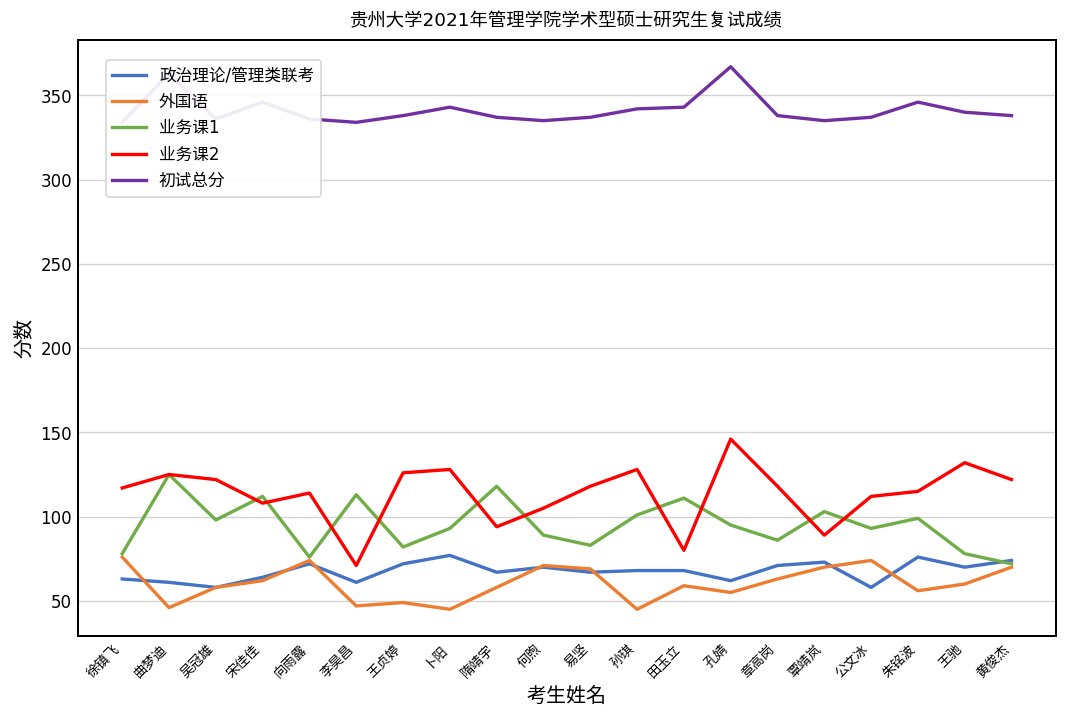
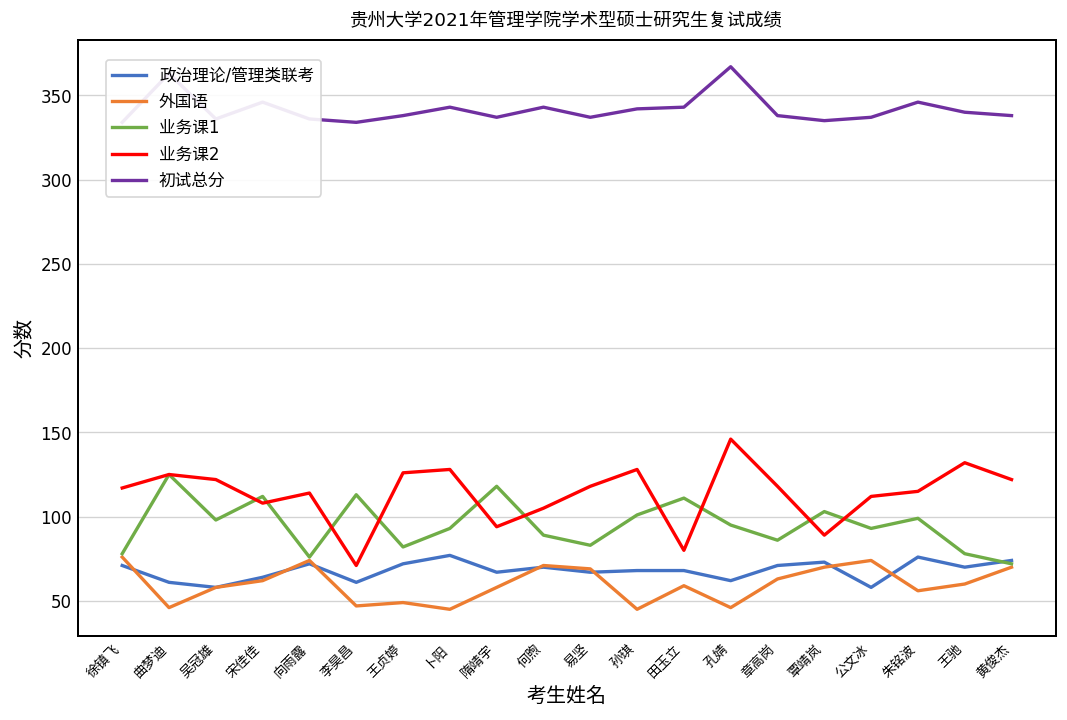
  {
    "政治理论/管理类联考": {
-     "徐镇飞": 63,
+     "徐镇飞": 71,
      "曲梦迪": 61,
      "宋佳佳": 64,
      "向雨露": 72,
      "李昊昌": 61,
      "王贞婷": 72,
      "卜阳": 77,
      "隋靖宇": 67,
      "易坚": 67,
      "孙琪": 68,
      "田玉立": 68,
      "孔婧": 62,
      "章高岗": 71,
      "覃靖岚": 73,
      "公文冰": 58,
      "朱铭波": 76,
      "王驰": 70,
      "黄俊杰": 74
    },
    "外国语": {
      "徐镇飞": 76,
      "曲梦迪": 46,
      "宋佳佳": 62,
      "向雨露": 74,
      "李昊昌": 47,
      "王贞婷": 49,
      "卜阳": 45,
      "隋靖宇": 58,
      "易坚": 69,
      "孙琪": 45,
      "田玉立": 59,
-     "孔婧": 55,
+     "孔婧": 46,
      "章高岗": 63,
      "覃靖岚": 70,
      "公文冰": 74,
      "朱铭波": 56,
      "王驰": 60,
      "黄俊杰": 70
    },
    "业务课1": {
      "徐镇飞": 78,
      "吴冠雄": 98,
      "宋佳佳": 112,
      "向雨露": 76,
      "李昊昌": 113,
      "王贞婷": 82,
      "卜阳": 93,
      "隋靖宇": 118,
      "何煦": 89,
      "易坚": 83,
      "孙琪": 101,
      "田玉立": 111,
      "孔婧": 95,
      "章高岗": 86,
      "覃靖岚": 103,
      "公文冰": 93,
      "朱铭波": 99,
      "王驰": 78,
      "黄俊杰": 72
    },
    "业务课2": {
      "徐镇飞": 117,
      "吴冠雄": 122,
      "宋佳佳": 108,
      "向雨露": 114,
      "李昊昌": 71,
      "王贞婷": 126,
      "卜阳": 128,
      "隋靖宇": 94,
      "何煦": 105,
      "易坚": 118,
      "孙琪": 128,
      "田玉立": 80,
      "孔婧": 146,
      "章高岗": 118,
      "覃靖岚": 89,
      "公文冰": 112,
      "朱铭波": 115,
      "王驰": 132,
      "黄俊杰": 122
    },
    "初试总分": {
      "李昊昌": 334,
      "王贞婷": 338,
      "卜阳": 343,
      "隋靖宇": 337,
-     "何煦": 335,
+     "何煦": 343,
      "易坚": 337,
      "孙琪": 342,
      "田玉立": 343,
      "孔婧": 367,
      "章高岗": 338,
      "覃靖岚": 335,
      "公文冰": 337,
      "朱铭波": 346,
      "王驰": 340,
      "黄俊杰": 338
    }
  }
